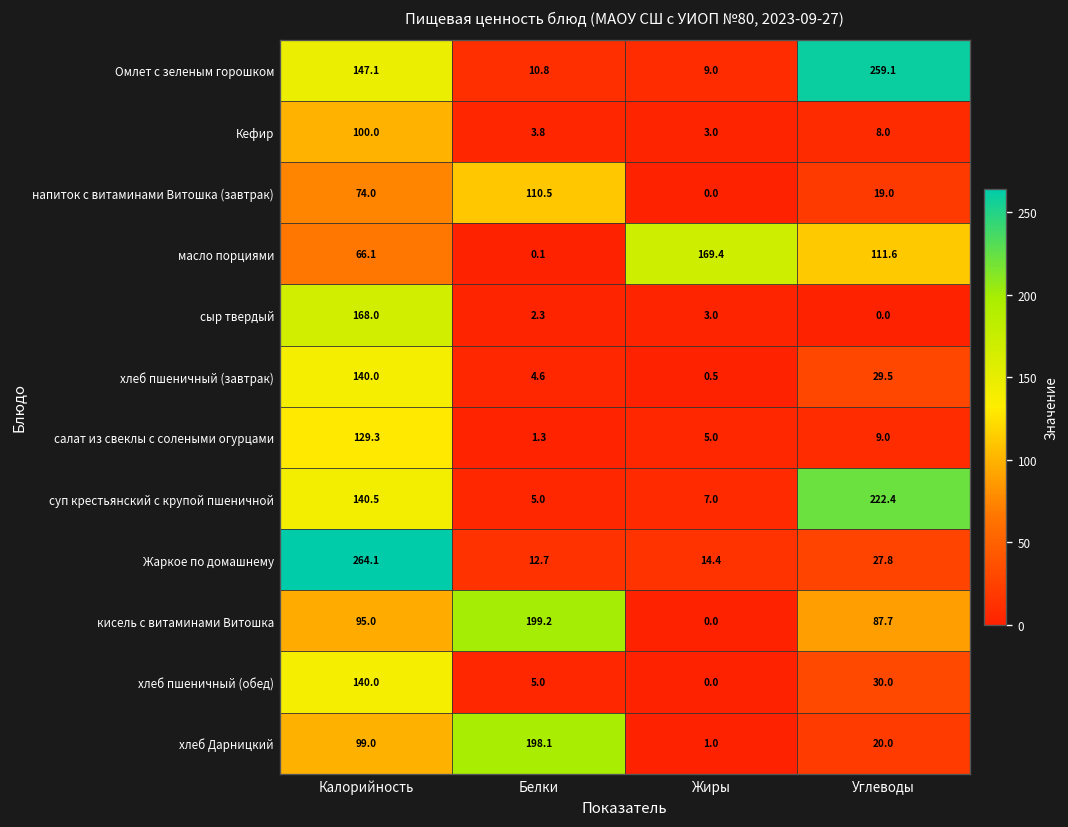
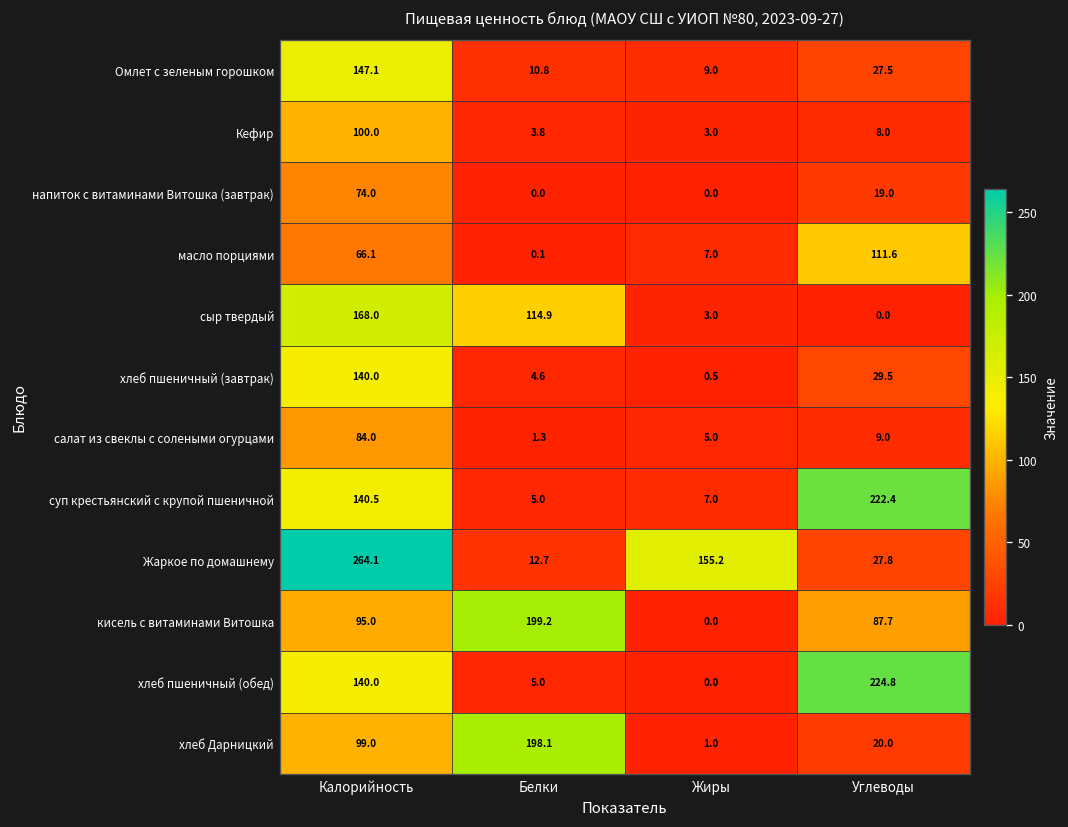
  {
    "Омлет с зеленым горошком": {
      "Калорийность": 147.1,
      "Белки": 10.8,
      "Жиры": 9.0,
-     "Углеводы": 259.1
+     "Углеводы": 27.5
    },
    "Кефир": {
      "Калорийность": 100.0,
      "Белки": 3.8,
      "Жиры": 3.0,
      "Углеводы": 8.0
    },
    "напиток с витаминами Витошка (завтрак)": {
      "Калорийность": 74.0,
-     "Белки": 110.5,
+     "Белки": 0.0,
      "Жиры": 0.0,
      "Углеводы": 19.0
    },
    "масло порциями": {
      "Калорийность": 66.1,
      "Белки": 0.1,
-     "Жиры": 169.4,
+     "Жиры": 7.0,
      "Углеводы": 111.6
    },
    "сыр твердый": {
      "Калорийность": 168.0,
-     "Белки": 2.3,
+     "Белки": 114.9,
      "Жиры": 3.0,
      "Углеводы": 0.0
    },
    "хлеб пшеничный (завтрак)": {
      "Калорийность": 140.0,
      "Белки": 4.6,
      "Жиры": 0.5,
      "Углеводы": 29.5
    },
    "салат из свеклы с солеными огурцами": {
-     "Калорийность": 129.3,
+     "Калорийность": 84.0,
      "Белки": 1.3,
      "Жиры": 5.0,
      "Углеводы": 9.0
    },
    "суп крестьянский с крупой пшеничной": {
      "Калорийность": 140.5,
      "Белки": 5.0,
      "Жиры": 7.0,
      "Углеводы": 222.4
    },
    "Жаркое по домашнему": {
      "Калорийность": 264.1,
      "Белки": 12.7,
-     "Жиры": 14.4,
+     "Жиры": 155.2,
      "Углеводы": 27.8
    },
    "кисель с витаминами Витошка": {
      "Калорийность": 95.0,
      "Белки": 199.2,
      "Жиры": 0.0,
      "Углеводы": 87.7
    },
    "хлеб пшеничный (обед)": {
      "Калорийность": 140.0,
      "Белки": 5.0,
      "Жиры": 0.0,
-     "Углеводы": 30.0
+     "Углеводы": 224.8
    },
    "хлеб Дарницкий": {
      "Калорийность": 99.0,
      "Белки": 198.1,
      "Жиры": 1.0,
      "Углеводы": 20.0
    }
  }
